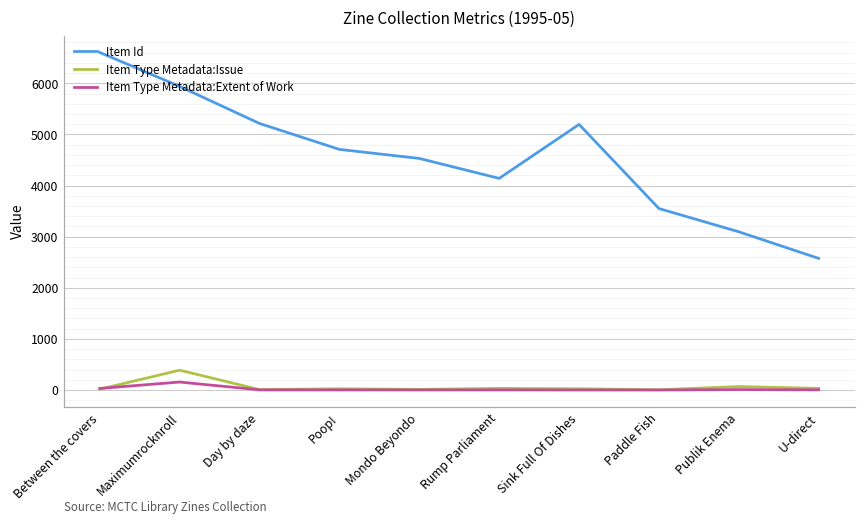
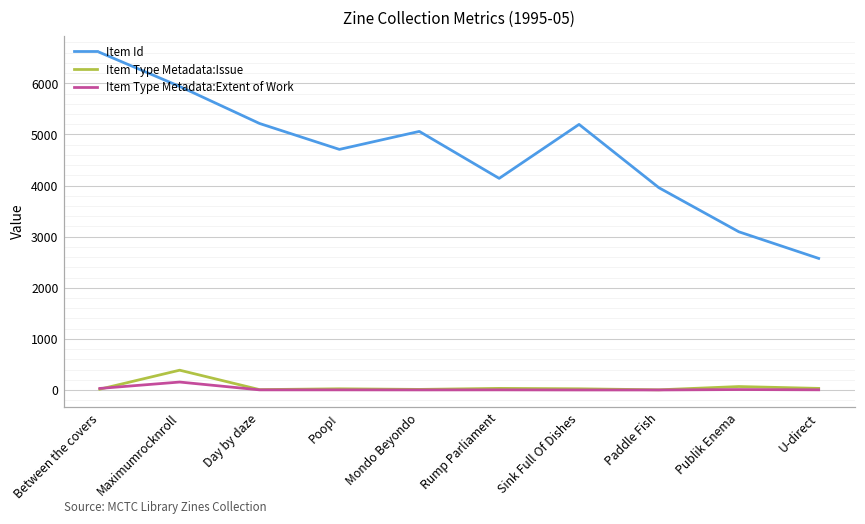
  {
    "Item Id": {
      "Between the covers": 6600,
      "Maximumrocknroll": 5900,
      "Day by daze": 5200,
      "Poop!": 4700,
-     "Mondo Beyondo": 4500,
+     "Mondo Beyondo": 5100,
      "Rump Parliament": 4100,
      "Sink Full Of Dishes": 5200,
-     "Paddle Fish": 3600,
+     "Paddle Fish": 4000,
      "Publik Enema": 3100,
      "U-direct": 2600
    },
    "Item Type Metadata:Issue": {
      "Maximumrocknroll": 400,
      "Publik Enema": 100
    },
    "Item Type Metadata:Extent of Work": {
      "Maximumrocknroll": 200,
      "Publik Enema": 0
    }
  }
